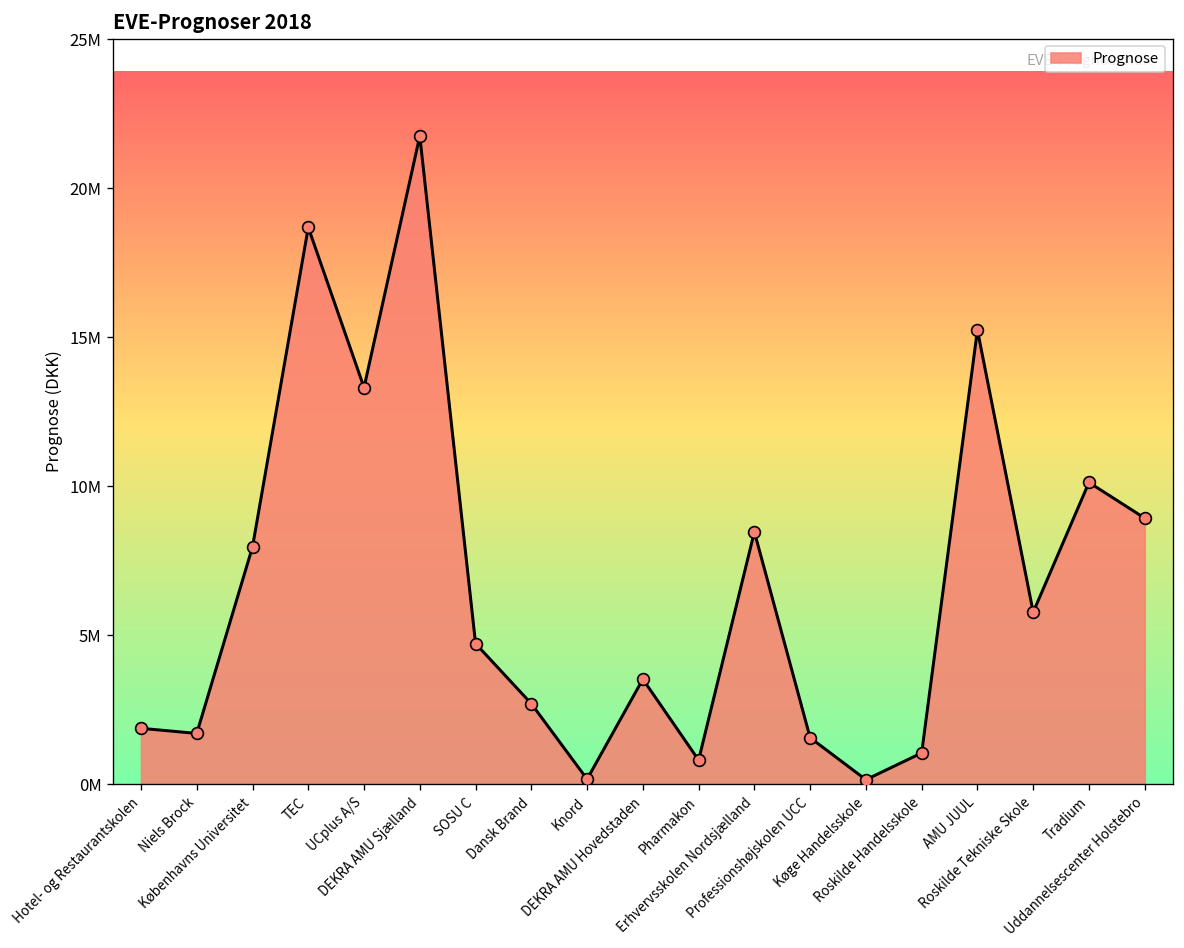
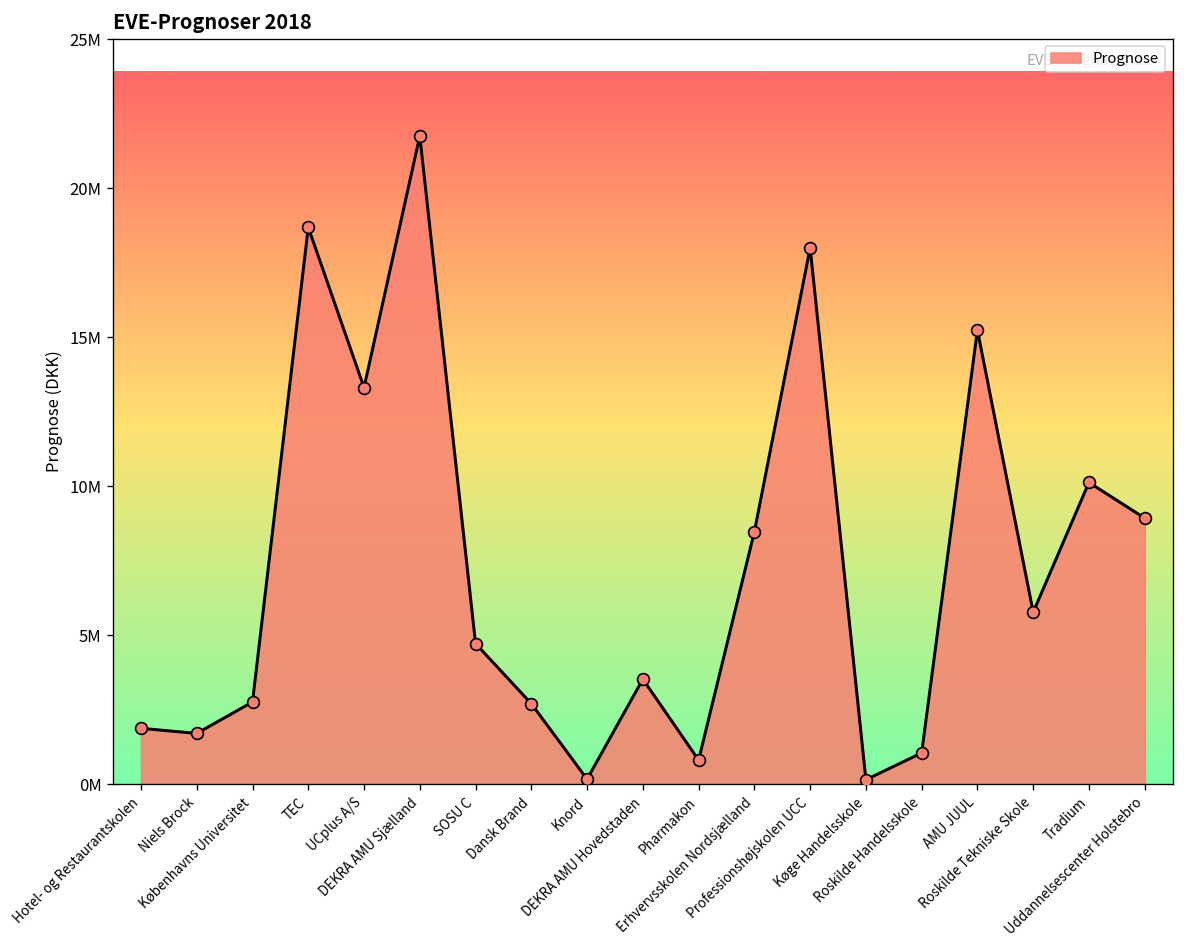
  {
    "Hotel- og Restaurantskolen": 1900000,
    "Niels Brock": 1700000,
-   "Københavns Universitet": 8000000,
+   "Københavns Universitet": 2800000,
    "TEC": 18700000,
    "UCplus A/S": 13300000,
    "DEKRA AMU Sjælland": 21700000,
    "SOSU C": 4700000,
    "Dansk Brand": 2700000,
    "Knord": 200000,
    "DEKRA AMU Hovedstaden": 3500000,
    "Pharmakon": 800000,
    "Erhvervsskolen Nordsjælland": 8500000,
-   "Professionshøjskolen UCC": 1600000,
+   "Professionshøjskolen UCC": 18000000,
    "Køge Handelsskole": 100000,
    "Roskilde Handelsskole": 1000000,
    "AMU JUUL": 15200000,
    "Roskilde Tekniske Skole": 5800000,
    "Tradium": 10100000,
    "Uddannelsescenter Holstebro": 8900000
  }
